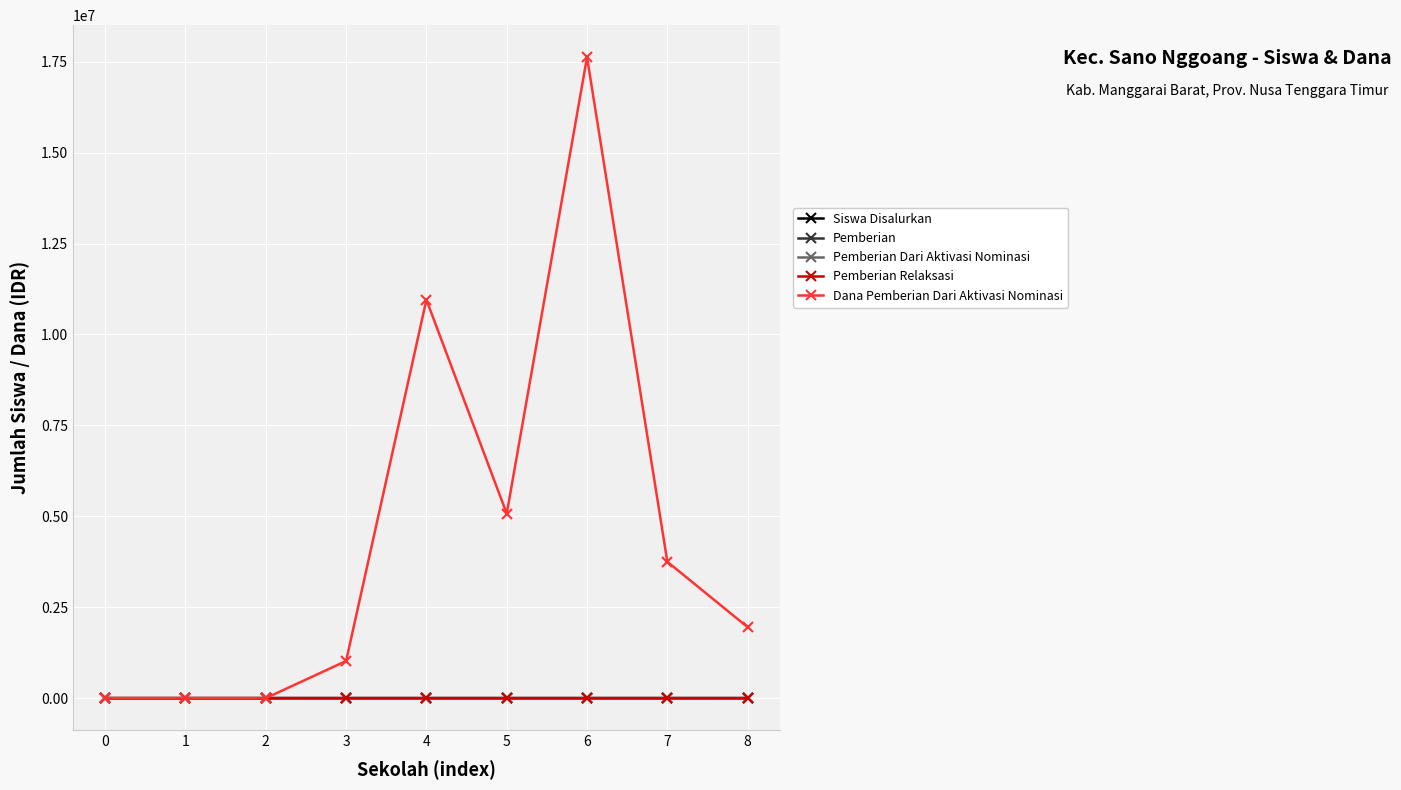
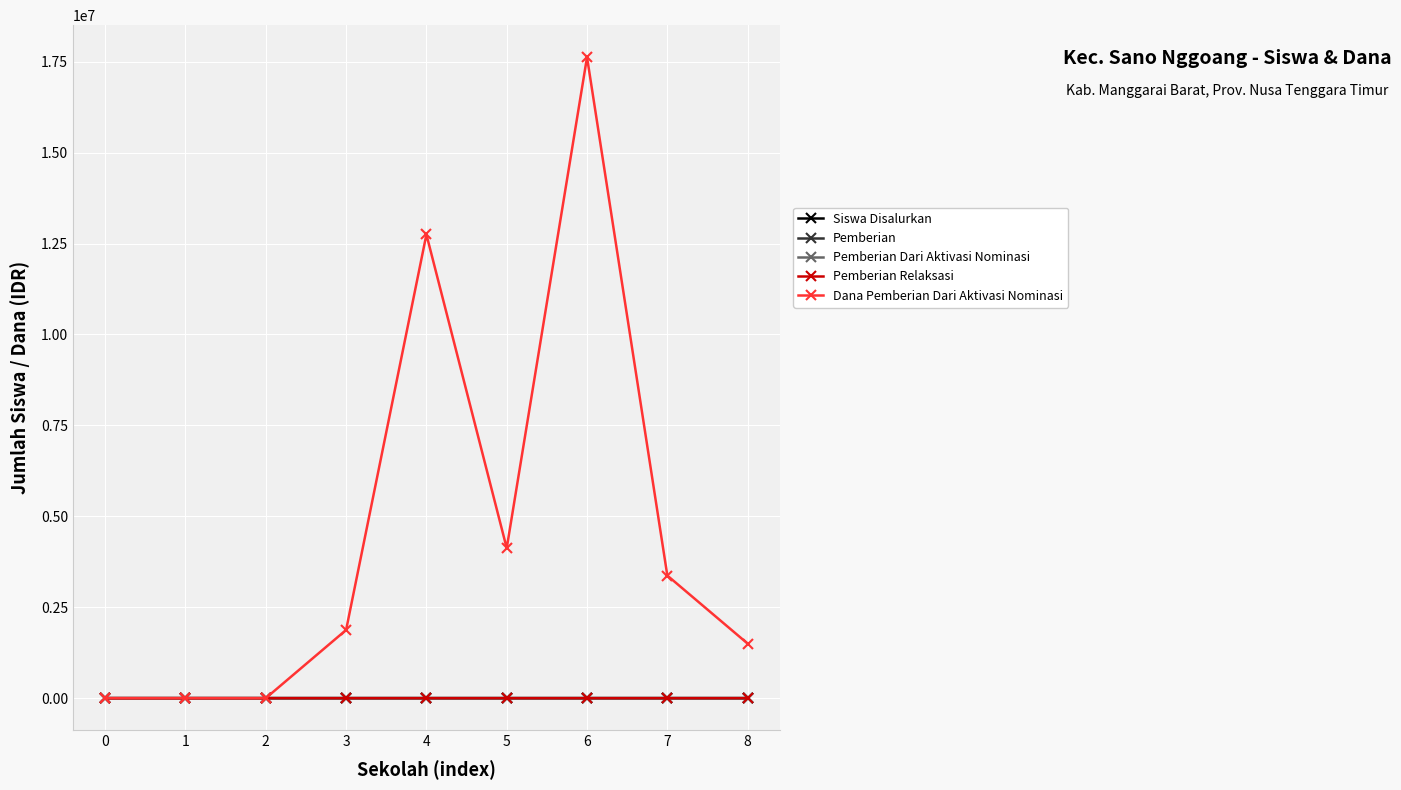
  {
    "Pemberian Relaksasi": {
      "3": 0,
      "4": 0,
      "5": 0,
      "6": 0,
      "7": 0,
      "8": 0
    },
    "Dana Pemberian Dari Aktivasi Nominasi": {
-     "3": 1000000,
-     "4": 11000000,
-     "5": 5100000,
+     "3": 1900000,
+     "4": 12800000,
+     "5": 4100000,
      "6": 17600000,
-     "7": 3800000,
-     "8": 2000000
+     "7": 3400000,
+     "8": 1500000
    }
  }
